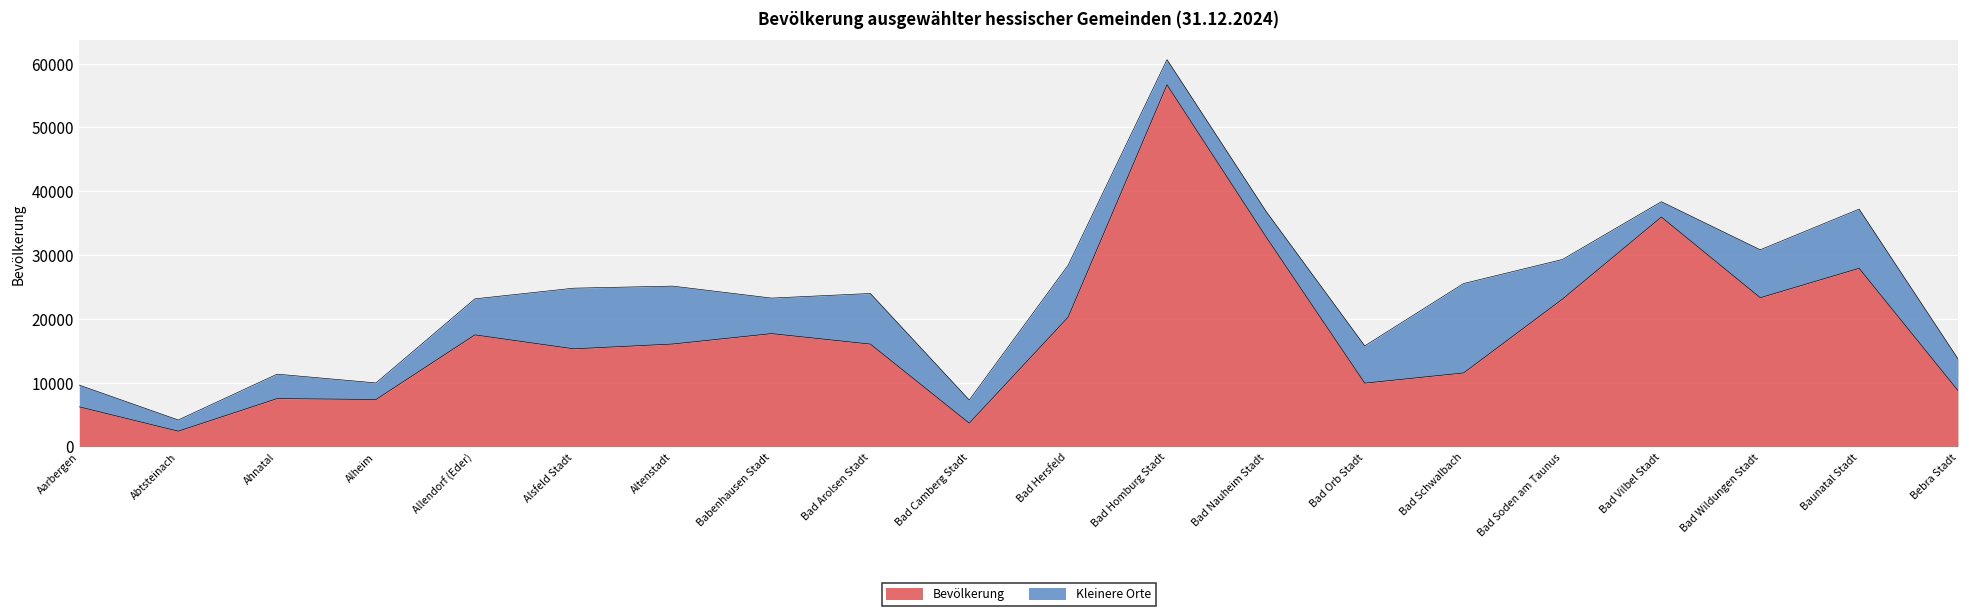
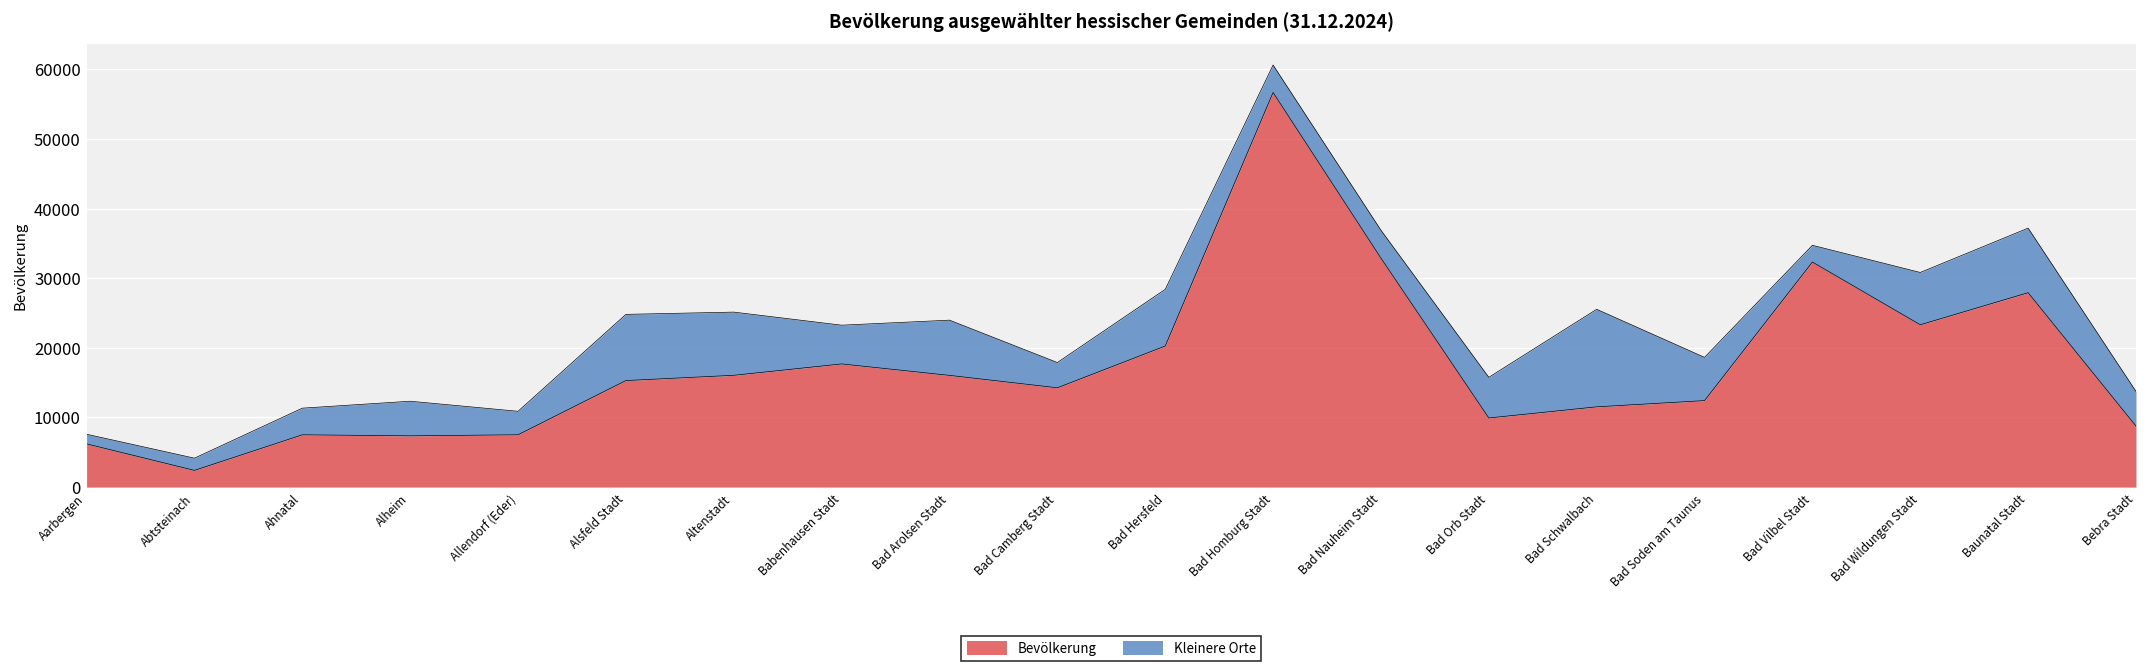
  {
    "Bevölkerung": {
      "Aarbergen": 6000,
      "Abtsteinach": 2000,
      "Ahnatal": 8000,
      "Alheim": 7000,
-     "Allendorf (Eder)": 17000,
+     "Allendorf (Eder)": 8000,
      "Alsfeld Stadt": 15000,
      "Altenstadt": 16000,
      "Babenhausen Stadt": 18000,
      "Bad Arolsen Stadt": 16000,
-     "Bad Camberg Stadt": 4000,
+     "Bad Camberg Stadt": 14000,
      "Bad Hersfeld": 20000,
      "Bad Homburg Stadt": 57000,
      "Bad Nauheim Stadt": 33000,
      "Bad Orb Stadt": 10000,
      "Bad Schwalbach": 12000,
-     "Bad Soden am Taunus": 23000,
-     "Bad Vilbel Stadt": 36000,
+     "Bad Soden am Taunus": 12000,
+     "Bad Vilbel Stadt": 32000,
      "Bad Wildungen Stadt": 23000,
      "Baunatal Stadt": 28000,
      "Bebra Stadt": 9000
    },
    "Kleinere Orte": {
-     "Aarbergen": 3000,
+     "Aarbergen": 1000,
      "Abtsteinach": 2000,
      "Ahnatal": 4000,
-     "Alheim": 3000,
-     "Allendorf (Eder)": 6000,
+     "Alheim": 5000,
+     "Allendorf (Eder)": 3000,
      "Alsfeld Stadt": 10000,
      "Altenstadt": 9000,
      "Babenhausen Stadt": 6000,
      "Bad Arolsen Stadt": 8000,
      "Bad Camberg Stadt": 4000,
      "Bad Hersfeld": 8000,
      "Bad Homburg Stadt": 4000,
      "Bad Nauheim Stadt": 4000,
      "Bad Orb Stadt": 6000,
      "Bad Schwalbach": 14000,
      "Bad Soden am Taunus": 6000,
      "Bad Vilbel Stadt": 2000,
      "Bad Wildungen Stadt": 8000,
      "Baunatal Stadt": 9000,
      "Bebra Stadt": 5000
    }
  }
